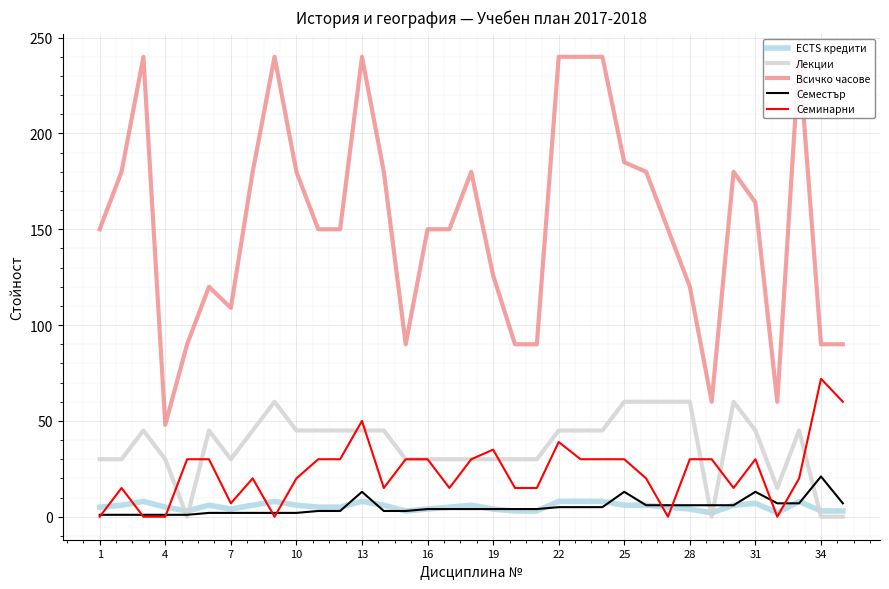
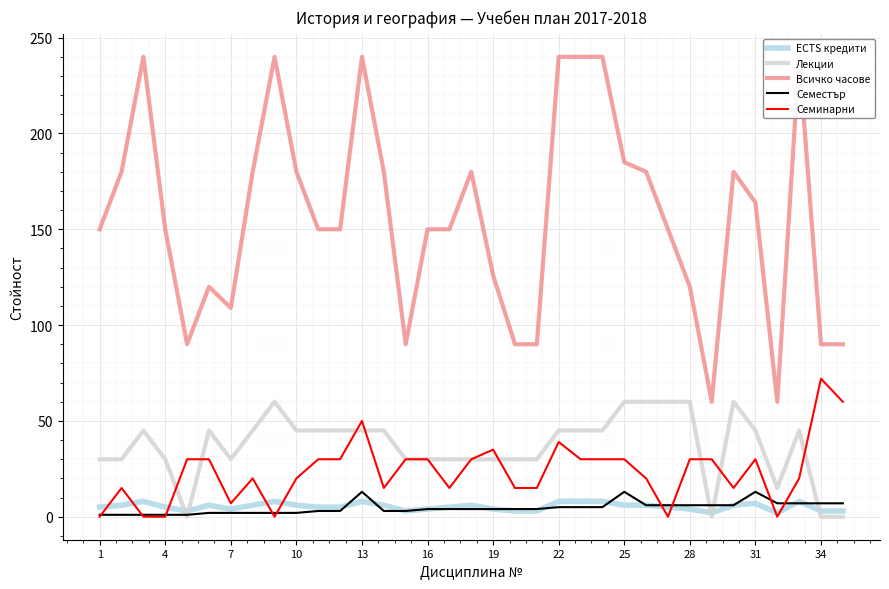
  {
    "Всичко часове": {
      "1": 150,
-     "4": 48,
+     "4": 150,
      "7": 109,
      "10": 180,
      "13": 240,
      "16": 150,
      "19": 126,
      "22": 240,
      "25": 185,
      "28": 120,
      "31": 164,
      "34": 90
    },
    "Семестър": {
      "7": 2,
      "10": 2,
      "13": 13,
      "22": 5,
      "25": 13,
      "28": 6,
      "31": 13,
-     "34": 21
+     "34": 7
    },
    "Семинарни": {
      "7": 7,
      "10": 20,
      "13": 50,
      "19": 35,
      "22": 39,
      "25": 30,
      "28": 30,
      "31": 30,
      "34": 72
    }
  }
